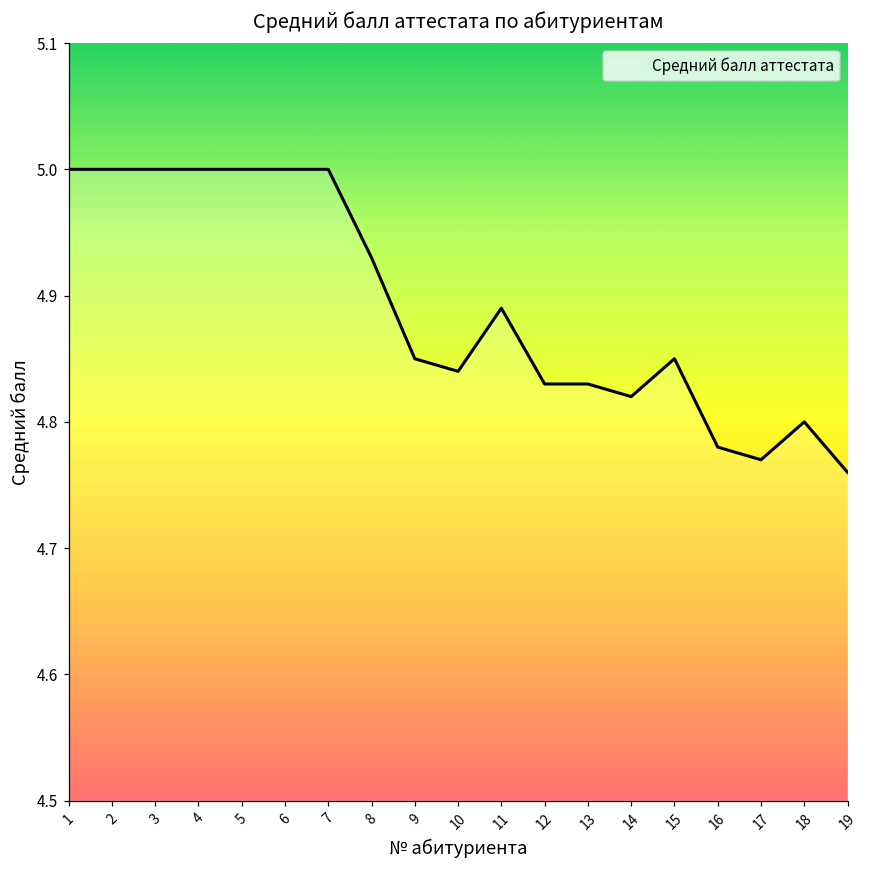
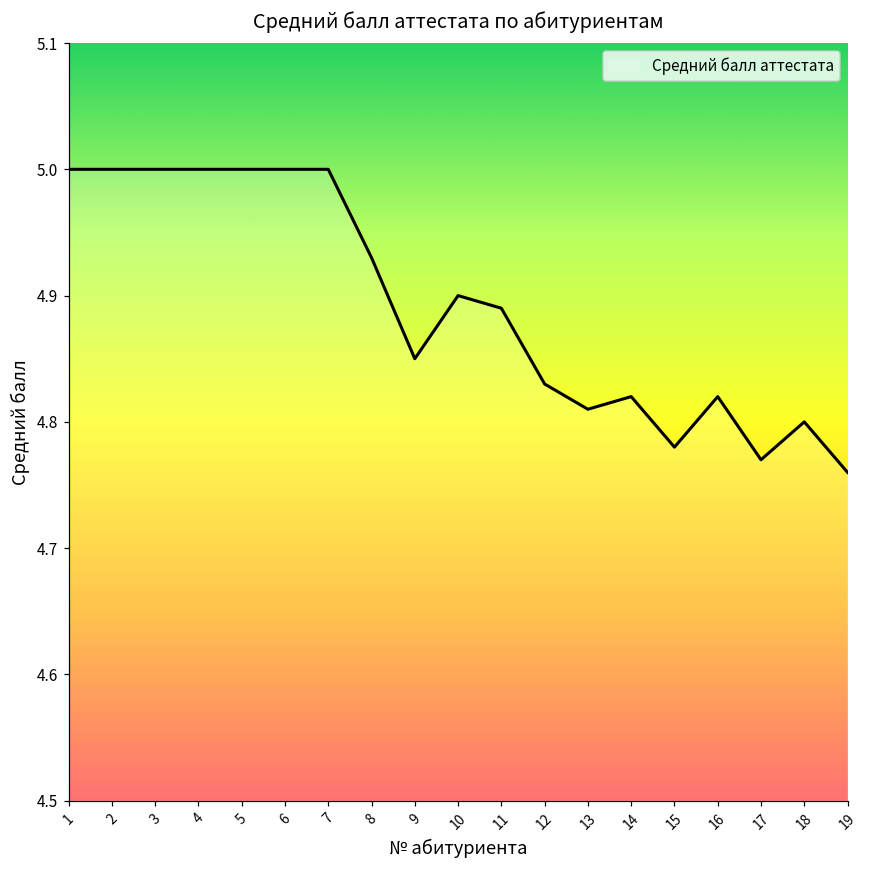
  {
    "1": 5.00,
    "2": 5.00,
    "3": 5.00,
    "4": 5.00,
    "5": 5.00,
    "6": 5.00,
    "7": 5.00,
    "8": 4.93,
    "9": 4.85,
-   "10": 4.84,
+   "10": 4.90,
    "11": 4.89,
    "12": 4.83,
-   "13": 4.83,
+   "13": 4.81,
    "14": 4.82,
-   "15": 4.85,
-   "16": 4.78,
+   "15": 4.78,
+   "16": 4.82,
    "17": 4.77,
    "18": 4.80,
    "19": 4.76
  }
